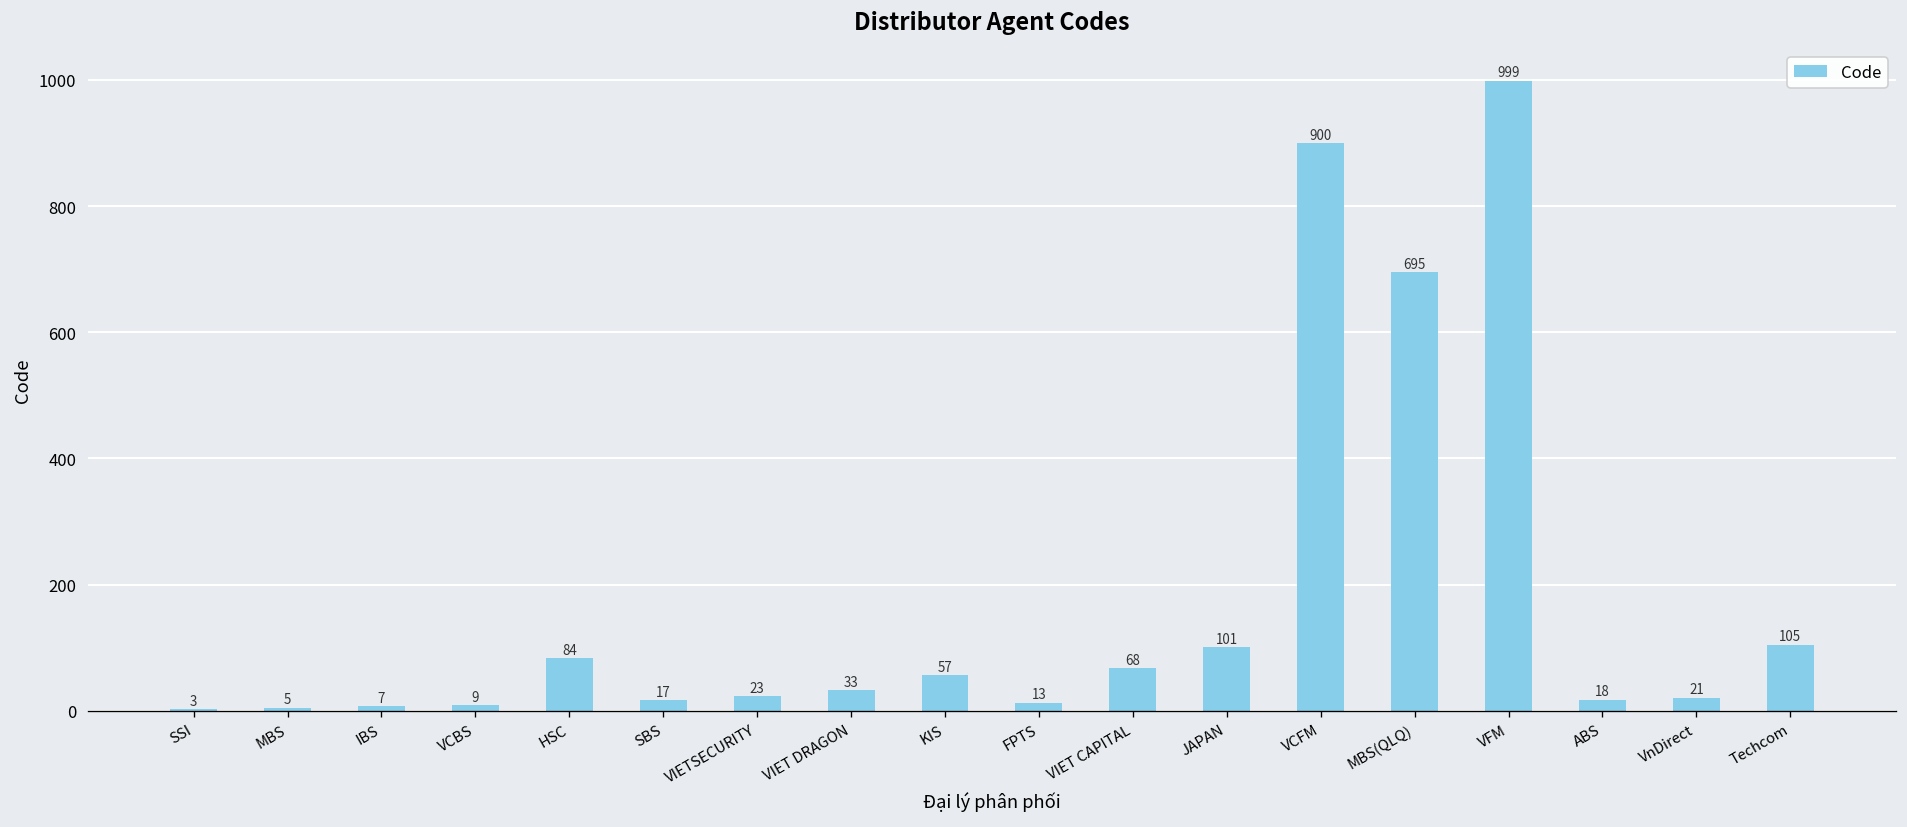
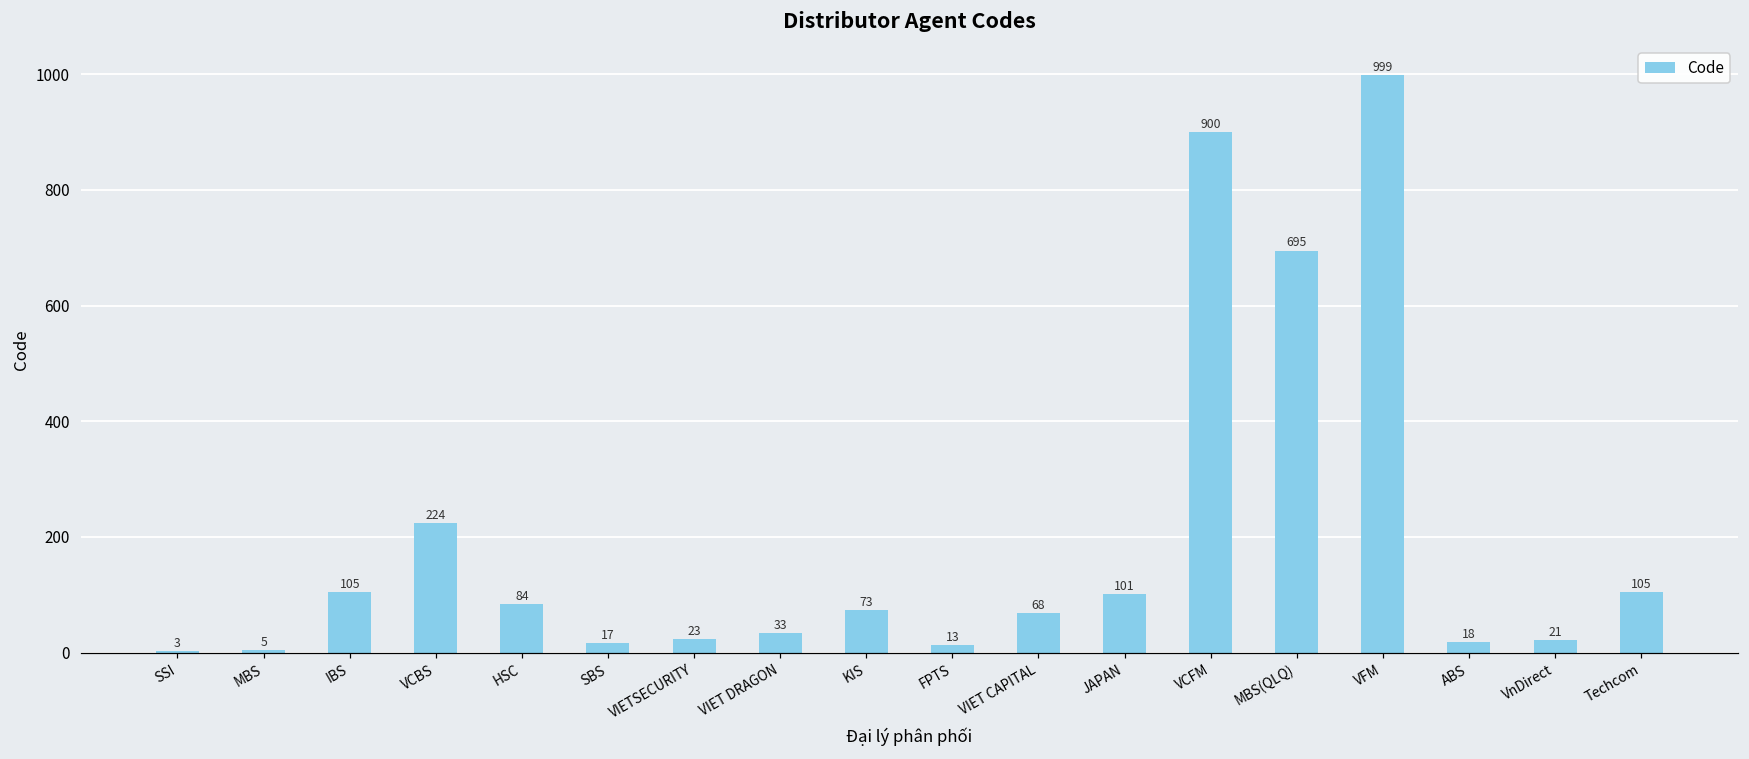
  {
    "SSI": 3,
    "MBS": 5,
-   "IBS": 7,
-   "VCBS": 9,
+   "IBS": 105,
+   "VCBS": 224,
    "HSC": 84,
    "SBS": 17,
    "VIETSECURITY": 23,
    "VIET DRAGON": 33,
-   "KIS": 57,
+   "KIS": 73,
    "FPTS": 13,
    "VIET CAPITAL": 68,
    "JAPAN": 101,
    "VCFM": 900,
    "MBS(QLQ)": 695,
    "VFM": 999,
    "ABS": 18,
    "VnDirect": 21,
    "Techcom": 105
  }
